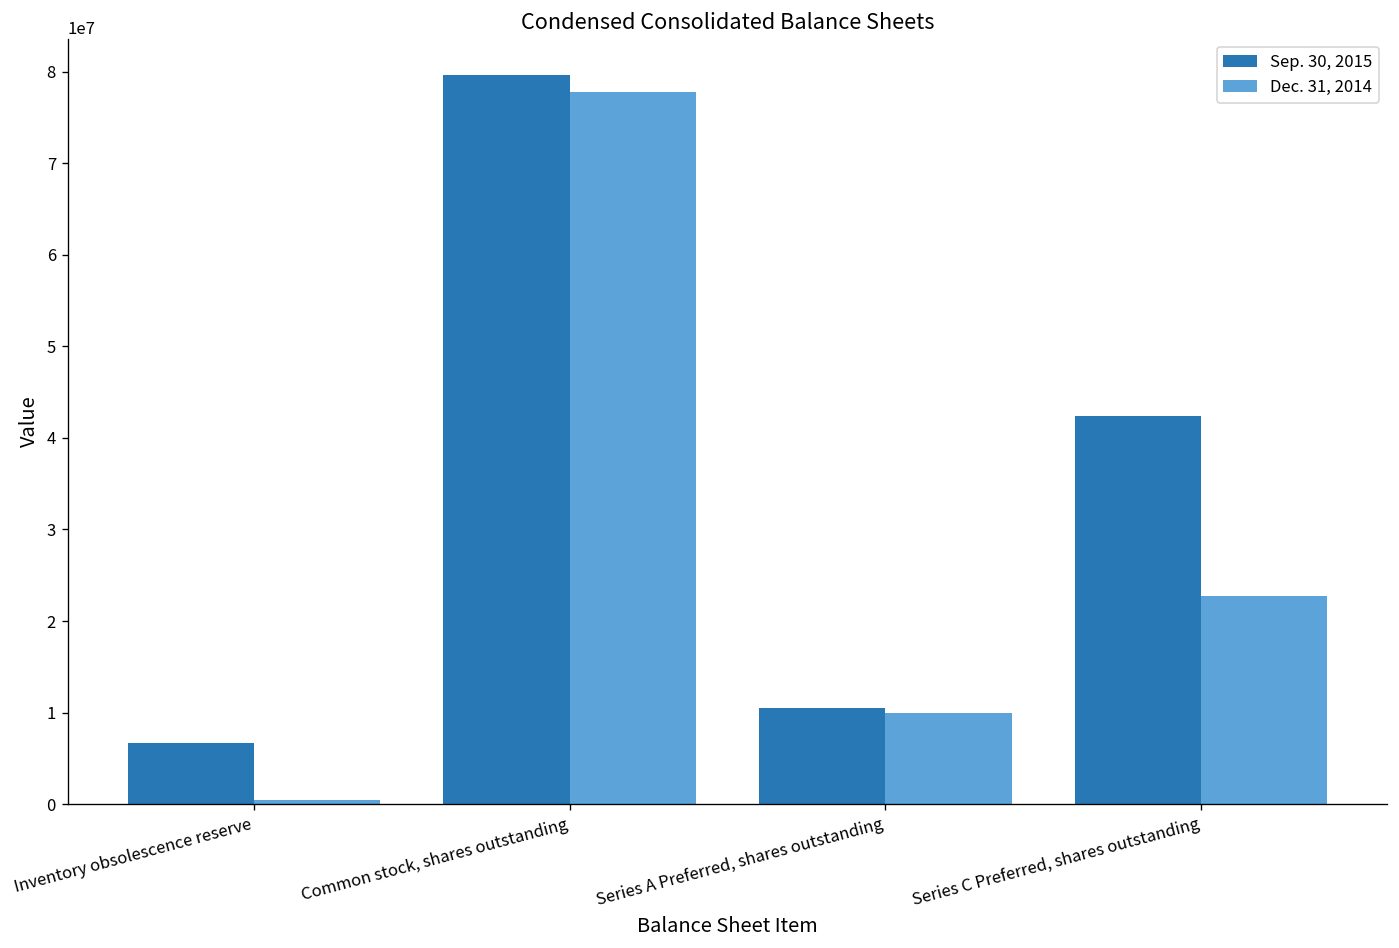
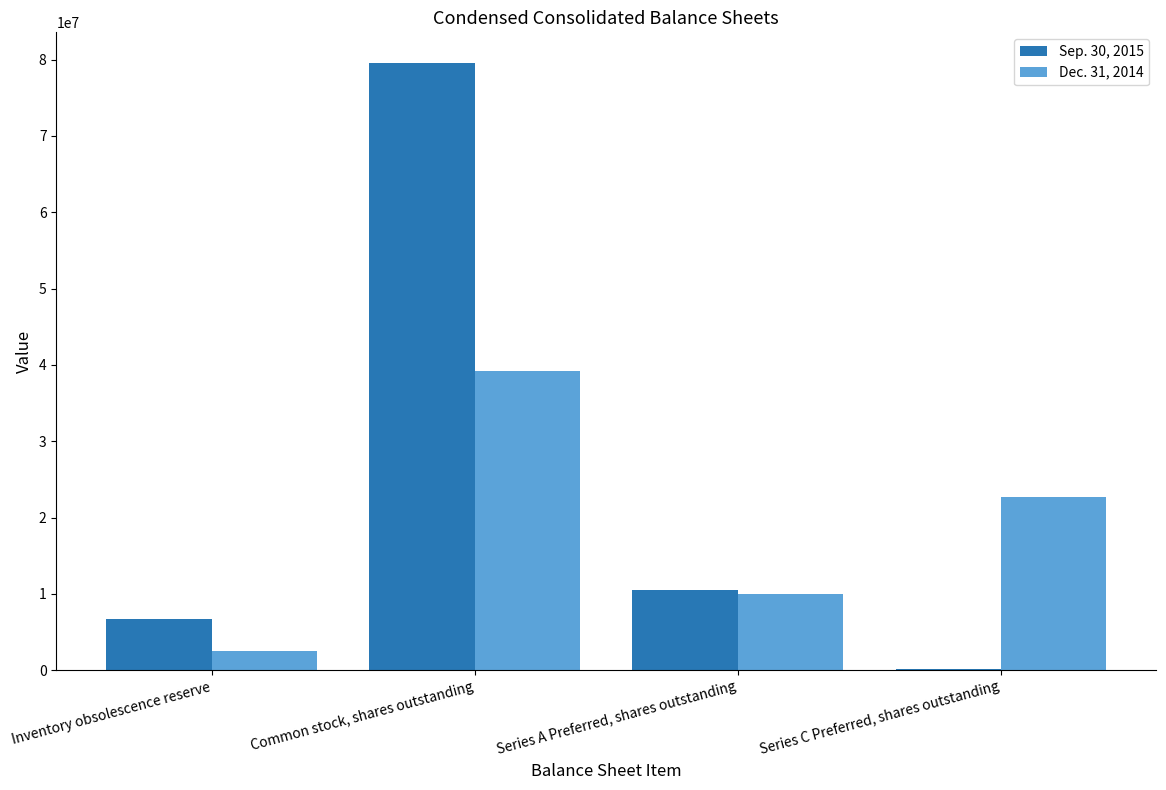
  {
    "Sep. 30, 2015": {
      "Inventory obsolescence reserve": 7000000,
      "Common stock, shares outstanding": 80000000,
      "Series A Preferred, shares outstanding": 11000000,
-     "Series C Preferred, shares outstanding": 42000000
+     "Series C Preferred, shares outstanding": 0
    },
    "Dec. 31, 2014": {
-     "Inventory obsolescence reserve": 0,
-     "Common stock, shares outstanding": 78000000,
+     "Inventory obsolescence reserve": 2000000,
+     "Common stock, shares outstanding": 39000000,
      "Series A Preferred, shares outstanding": 10000000,
      "Series C Preferred, shares outstanding": 23000000
    }
  }
